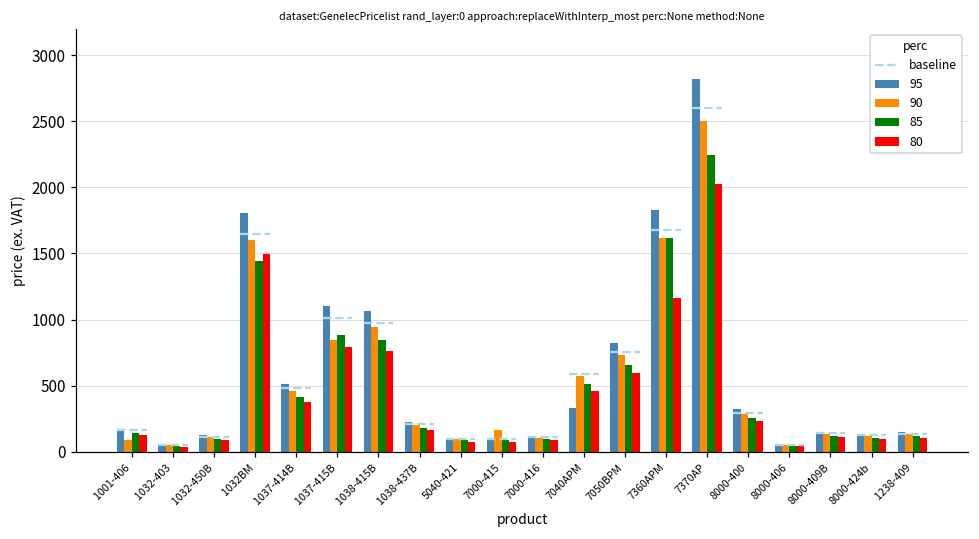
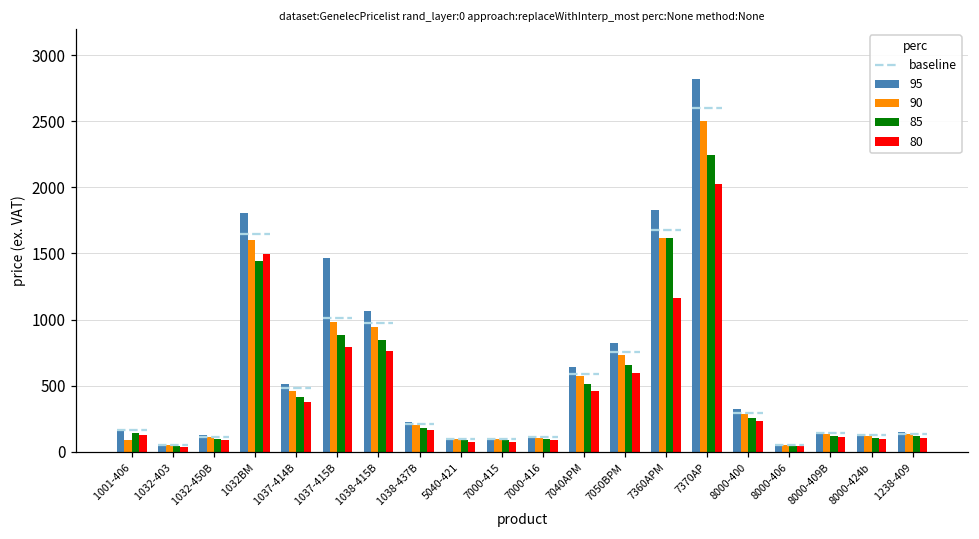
  {
    "95": {
      "1001-406": 170,
      "1032-403": 60,
      "1032-450B": 120,
      "1032BM": 1810,
      "1037-414B": 510,
-     "1037-415B": 1100,
+     "1037-415B": 1470,
      "1038-415B": 1060,
      "1038-437B": 230,
      "5040-421": 110,
      "7000-415": 110,
      "7000-416": 120,
-     "7040APM": 330,
+     "7040APM": 640,
      "7050BPM": 820,
      "7360APM": 1830,
      "7370AP": 2820,
      "8000-400": 320,
      "8000-406": 60,
      "8000-409B": 150,
      "8000-424b": 130,
      "1238-409": 150
    },
    "90": {
      "1001-406": 90,
      "1032-403": 50,
      "1032-450B": 110,
      "1032BM": 1600,
      "1037-414B": 460,
-     "1037-415B": 840,
+     "1037-415B": 980,
      "1038-415B": 940,
      "1038-437B": 200,
      "5040-421": 90,
-     "7000-415": 170,
+     "7000-415": 90,
      "7000-416": 110,
      "7040APM": 570,
      "7050BPM": 730,
      "7360APM": 1620,
      "7370AP": 2500,
      "8000-400": 280,
      "8000-406": 50,
      "8000-409B": 130,
      "8000-424b": 120,
      "1238-409": 130
    },
    "85": {
      "1001-406": 140,
      "1032-403": 40,
      "1032-450B": 100,
      "1032BM": 1440,
      "1037-414B": 420,
      "1037-415B": 880,
      "1038-415B": 850,
      "1038-437B": 180,
      "5040-421": 80,
      "7000-415": 80,
      "7000-416": 100,
      "7040APM": 510,
      "7050BPM": 660,
      "7360APM": 1620,
      "7370AP": 2250,
      "8000-400": 250,
      "8000-406": 50,
      "8000-409B": 120,
      "8000-424b": 110,
      "1238-409": 120
    },
    "80": {
      "1001-406": 130,
      "1032-403": 40,
      "1032-450B": 90,
      "1032BM": 1500,
      "1037-414B": 370,
      "1037-415B": 790,
      "1038-415B": 760,
      "1038-437B": 160,
      "5040-421": 80,
      "7000-415": 80,
      "7000-416": 90,
      "7040APM": 460,
      "7050BPM": 590,
      "7360APM": 1160,
      "7370AP": 2020,
      "8000-400": 230,
      "8000-406": 40,
      "8000-409B": 110,
      "8000-424b": 100,
      "1238-409": 110
    }
  }
